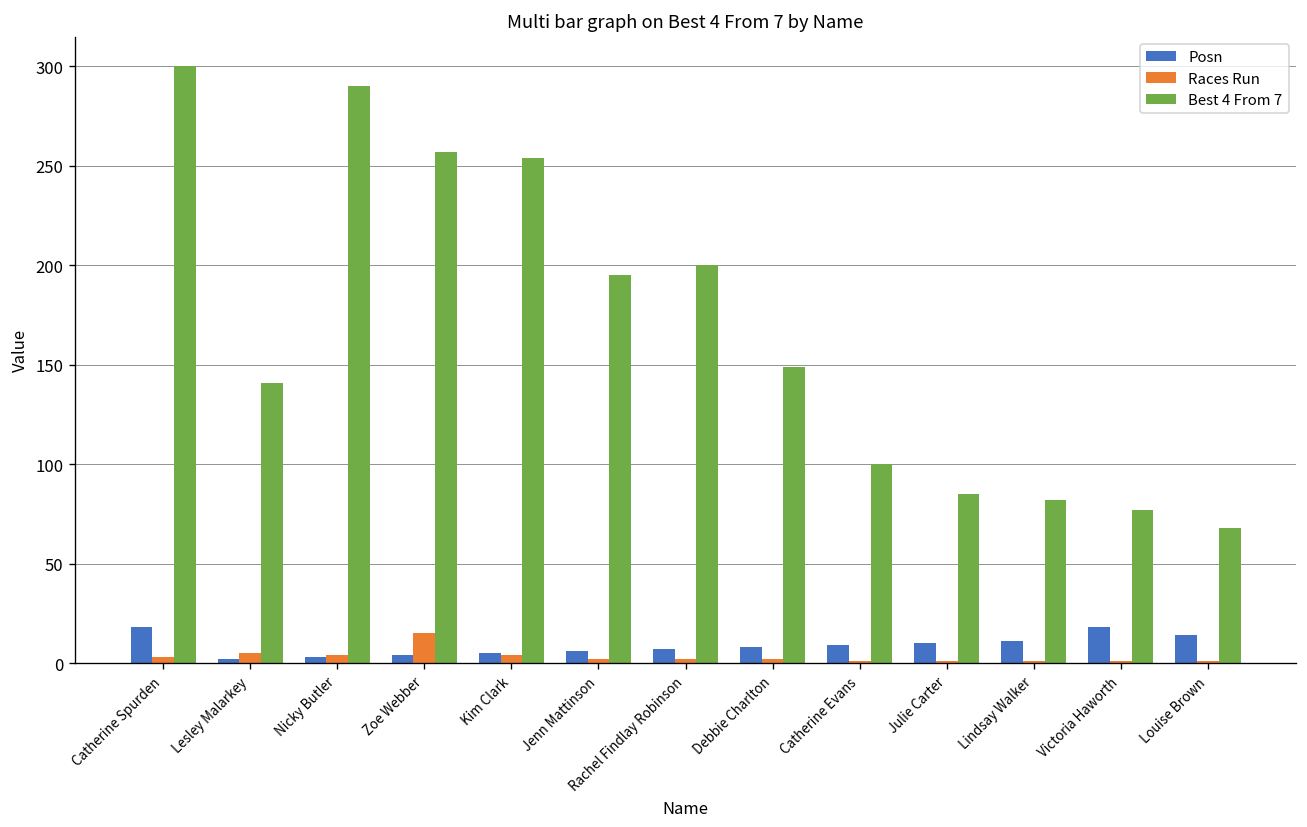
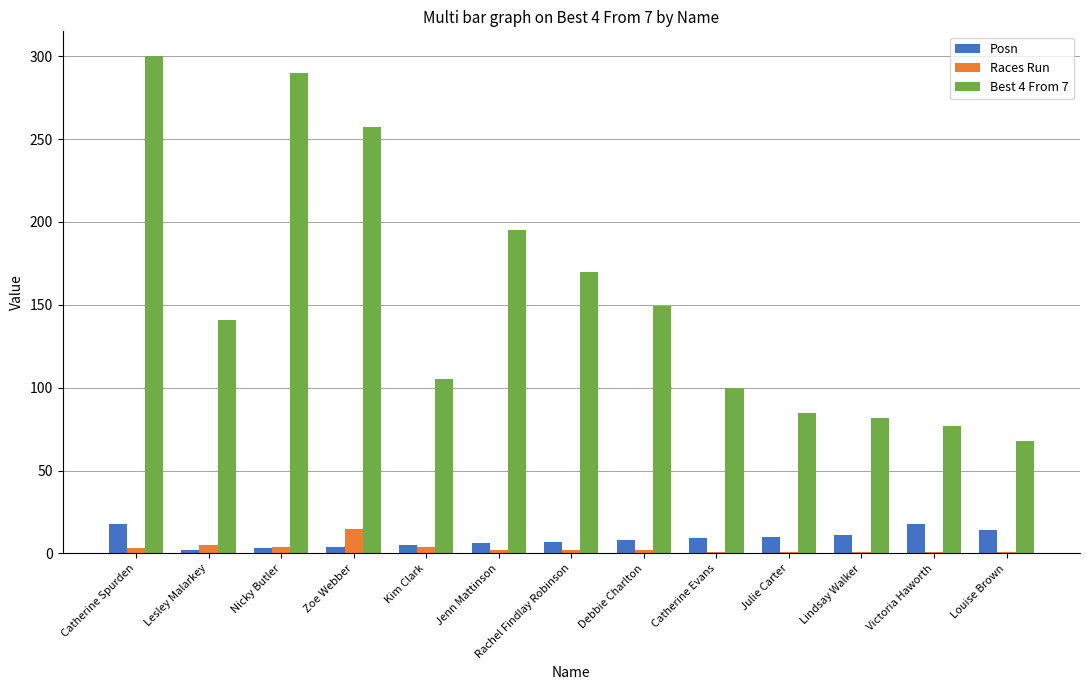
  {
    "Posn": {
      "Catherine Spurden": 18,
      "Lesley Malarkey": 2,
      "Nicky Butler": 3,
      "Zoe Webber": 4,
      "Kim Clark": 5,
      "Jenn Mattinson": 6,
      "Rachel Findlay Robinson": 7,
      "Debbie Charlton": 8,
      "Catherine Evans": 9,
      "Julie Carter": 10,
      "Lindsay Walker": 11,
      "Victoria Haworth": 18,
      "Louise Brown": 14
    },
    "Races Run": {
      "Catherine Spurden": 3,
      "Lesley Malarkey": 5,
      "Nicky Butler": 4,
      "Zoe Webber": 15,
      "Kim Clark": 4,
      "Jenn Mattinson": 2,
      "Rachel Findlay Robinson": 2,
      "Debbie Charlton": 2
    },
    "Best 4 From 7": {
      "Catherine Spurden": 300,
      "Lesley Malarkey": 141,
      "Nicky Butler": 290,
      "Zoe Webber": 257,
-     "Kim Clark": 254,
+     "Kim Clark": 105,
      "Jenn Mattinson": 195,
-     "Rachel Findlay Robinson": 200,
+     "Rachel Findlay Robinson": 170,
      "Debbie Charlton": 149,
      "Catherine Evans": 100,
      "Julie Carter": 85,
      "Lindsay Walker": 82,
      "Victoria Haworth": 77,
      "Louise Brown": 68
    }
  }
